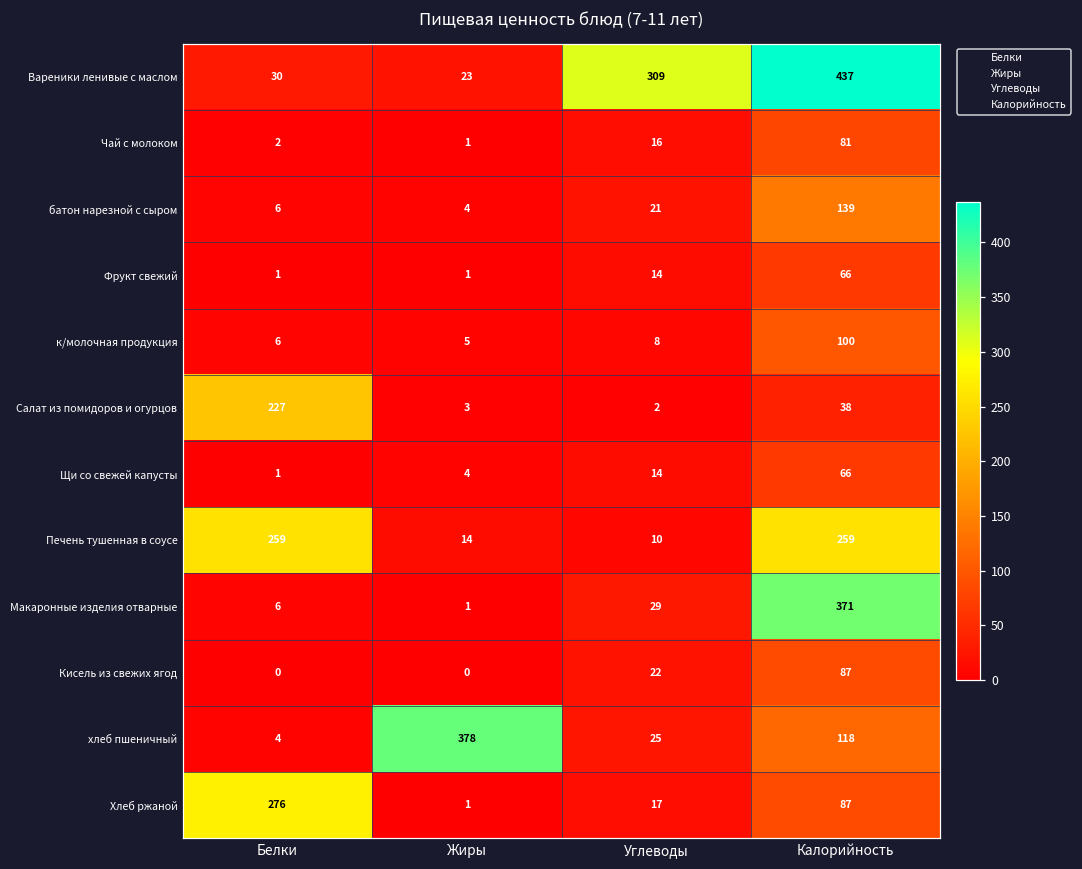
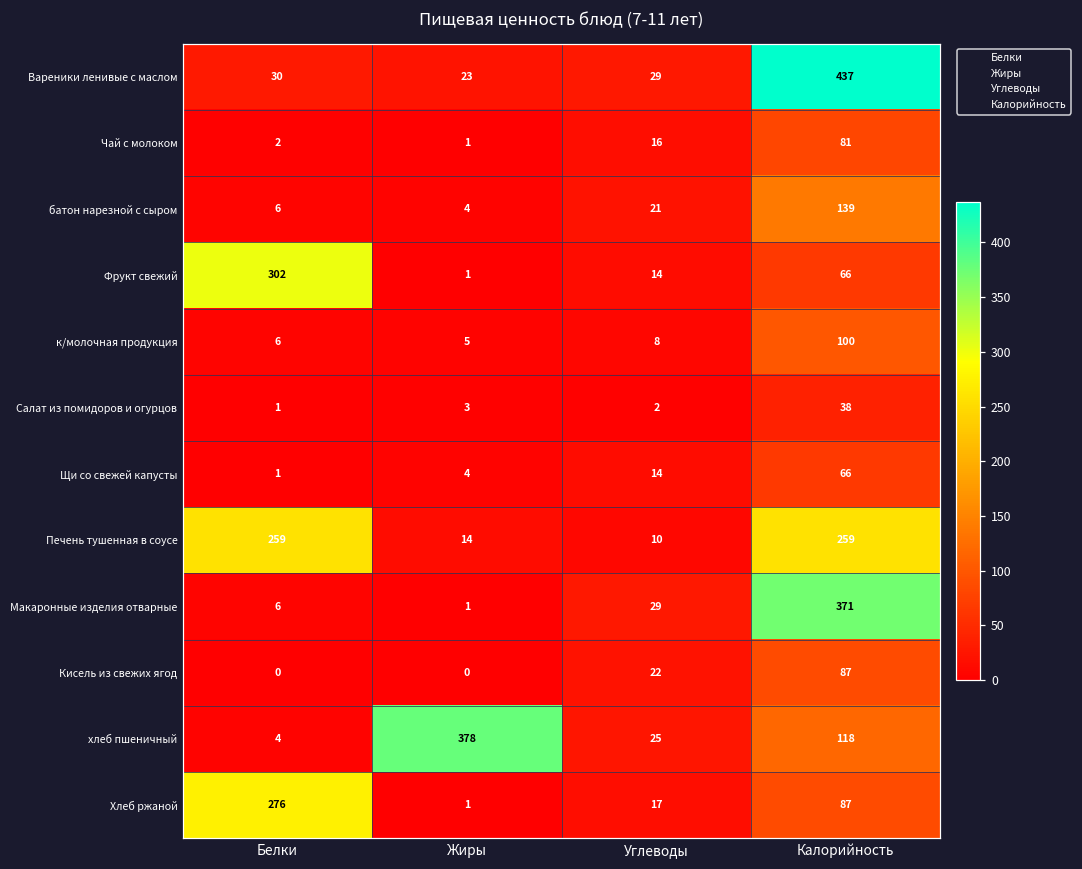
  {
    "Вареники ленивые с маслом": {
-     "Углеводы": 309
+     "Углеводы": 29
    },
    "Фрукт свежий": {
-     "Белки": 1
+     "Белки": 302
    },
    "Салат из помидоров и огурцов": {
-     "Белки": 227
+     "Белки": 1
    }
  }
